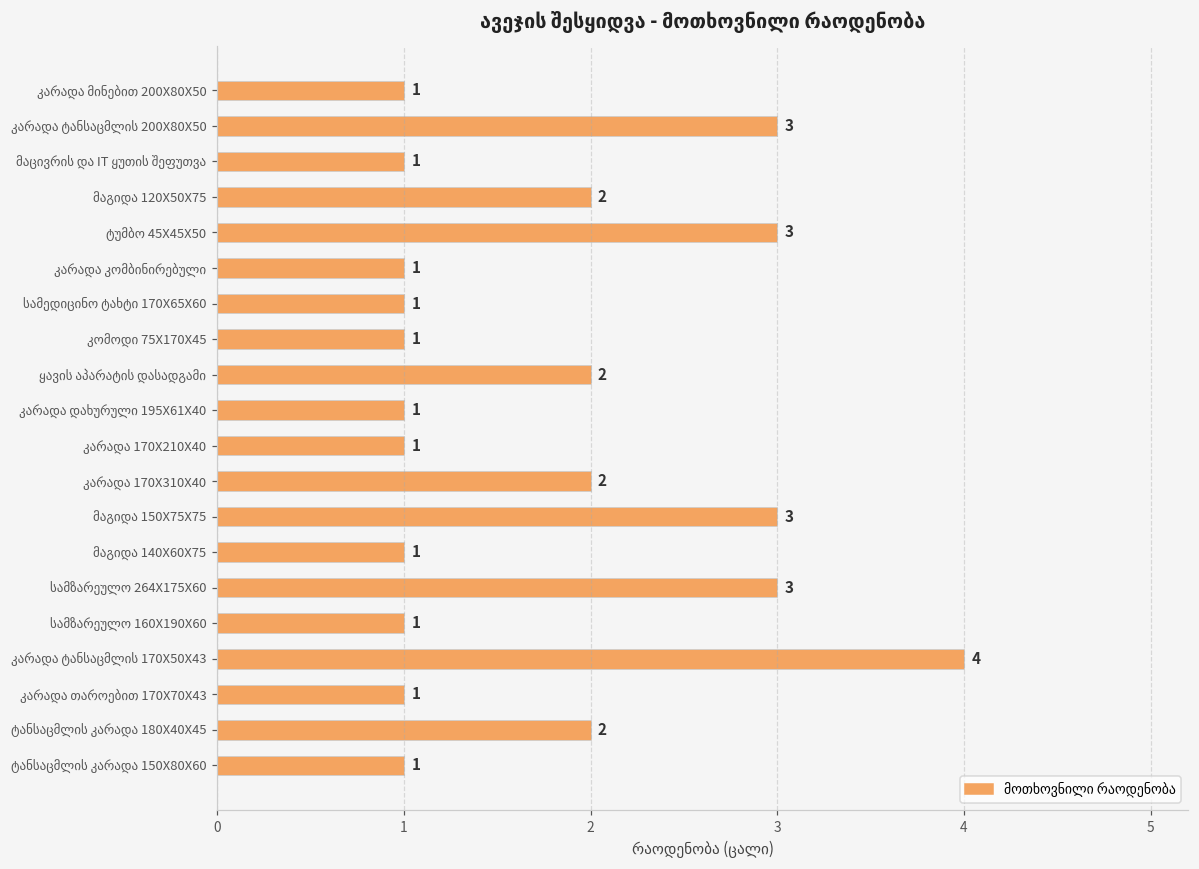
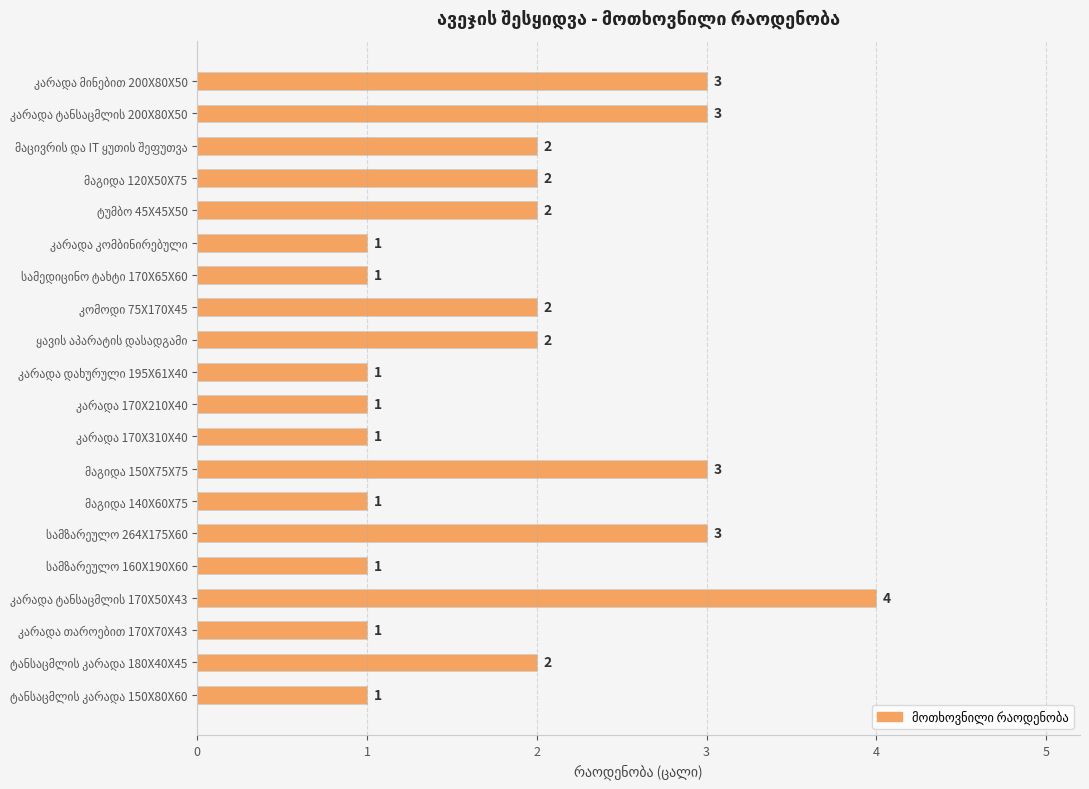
  {
-   "კარადა მინებით 200X80X50": 1,
+   "კარადა მინებით 200X80X50": 3,
    "კარადა ტანსაცმლის 200X80X50": 3,
-   "მაცივრის და IT ყუთის შეფუთვა": 1,
+   "მაცივრის და IT ყუთის შეფუთვა": 2,
    "მაგიდა 120X50X75": 2,
-   "ტუმბო 45X45X50": 3,
+   "ტუმბო 45X45X50": 2,
    "კარადა კომბინირებული": 1,
    "სამედიცინო ტახტი 170X65X60": 1,
-   "კომოდი 75X170X45": 1,
+   "კომოდი 75X170X45": 2,
    "ყავის აპარატის დასადგამი": 2,
    "კარადა დახურული 195X61X40": 1,
    "კარადა 170X210X40": 1,
-   "კარადა 170X310X40": 2,
+   "კარადა 170X310X40": 1,
    "მაგიდა 150X75X75": 3,
    "მაგიდა 140X60X75": 1,
    "სამზარეულო 264X175X60": 3,
    "სამზარეულო 160X190X60": 1,
    "კარადა ტანსაცმლის 170X50X43": 4,
    "კარადა თაროებით 170X70X43": 1,
    "ტანსაცმლის კარადა 180X40X45": 2,
    "ტანსაცმლის კარადა 150X80X60": 1
  }
